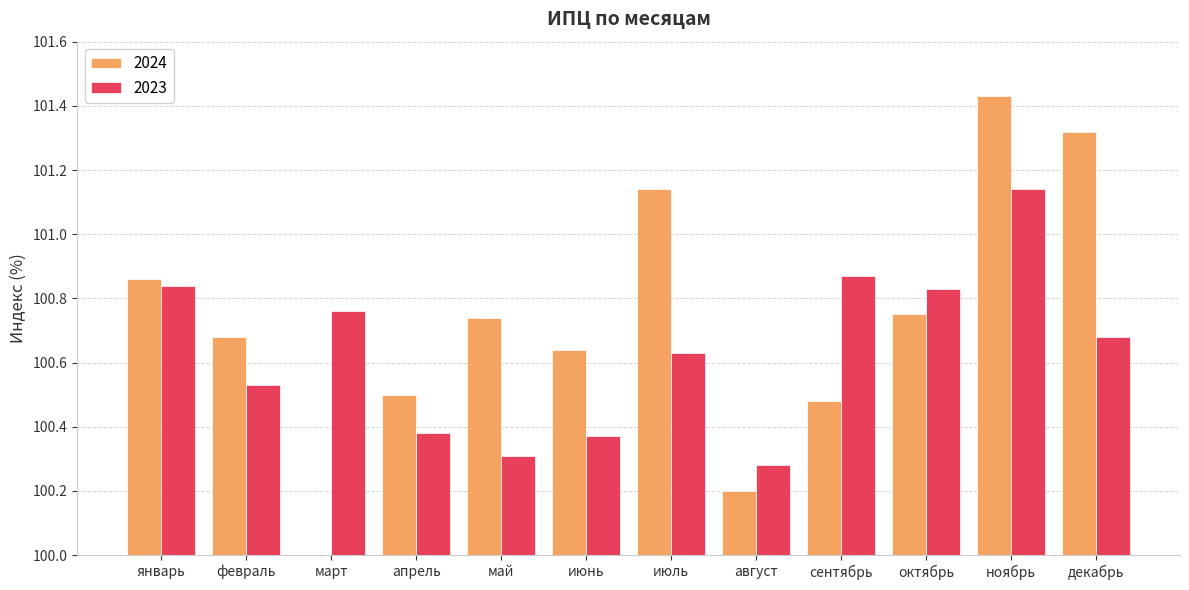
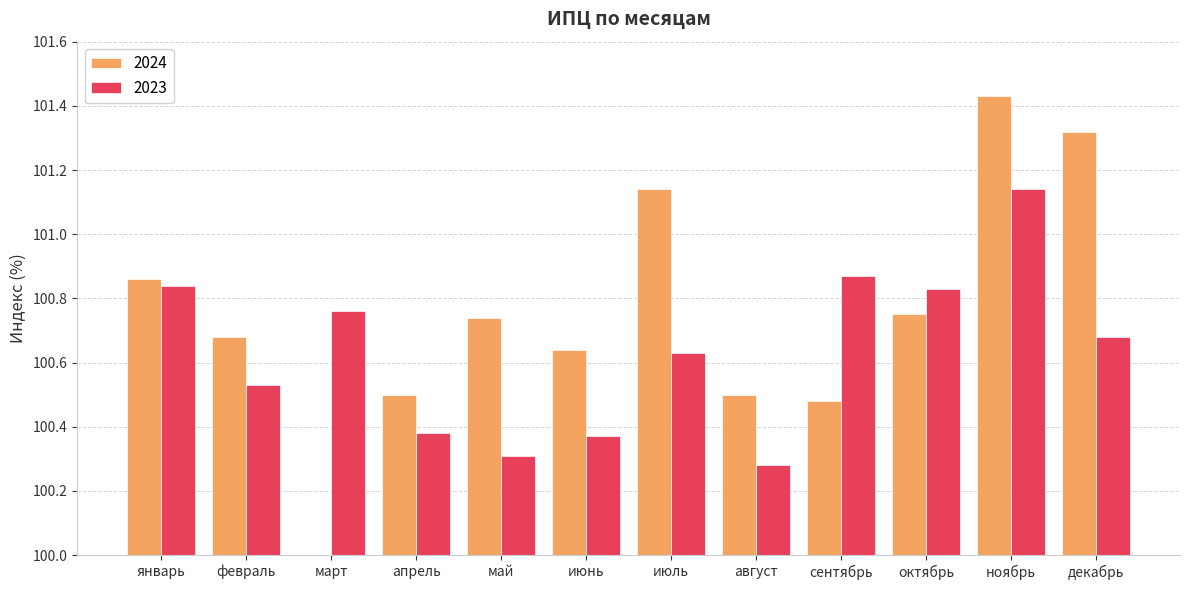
  {
    "2024": {
      "январь": 100.86,
      "февраль": 100.68,
      "апрель": 100.5,
      "май": 100.74,
      "июнь": 100.64,
      "июль": 101.14,
-     "август": 100.2,
+     "август": 100.5,
      "сентябрь": 100.48,
      "октябрь": 100.75,
      "ноябрь": 101.43,
      "декабрь": 101.32
    },
    "2023": {
      "январь": 100.84,
      "февраль": 100.53,
      "март": 100.76,
      "апрель": 100.38,
      "май": 100.31,
      "июнь": 100.37,
      "июль": 100.63,
      "август": 100.28,
      "сентябрь": 100.87,
      "октябрь": 100.83,
      "ноябрь": 101.14,
      "декабрь": 100.68
    }
  }
